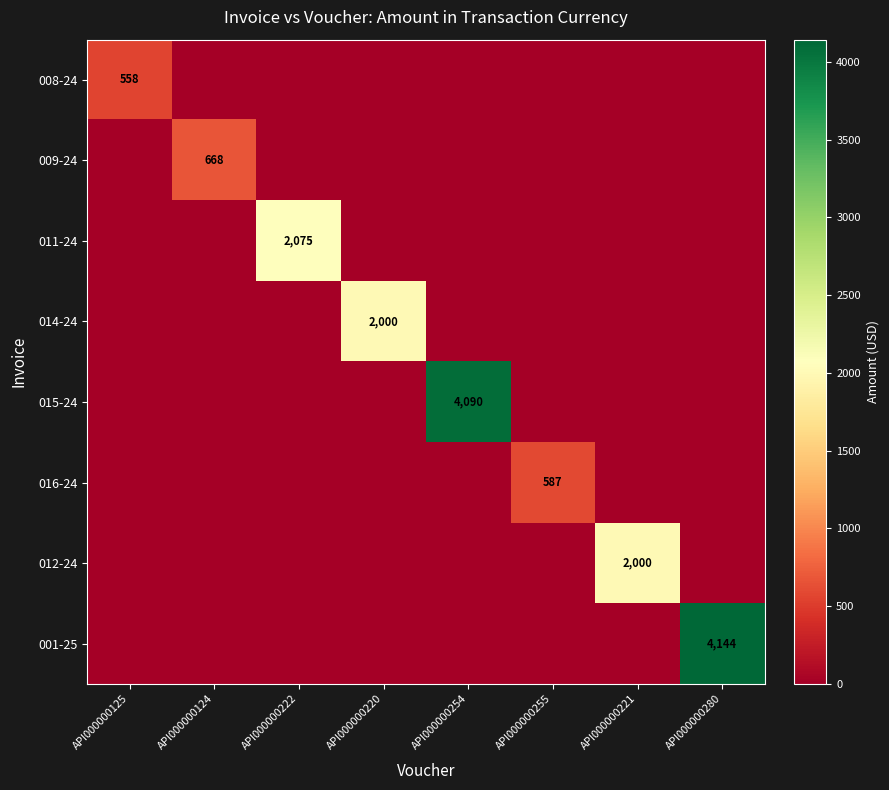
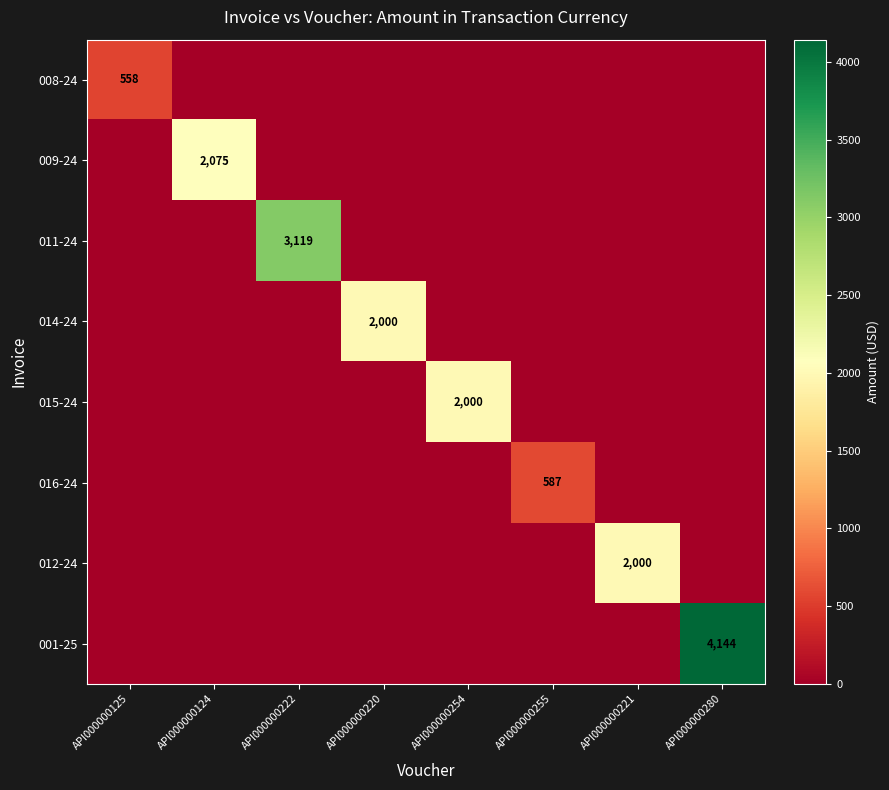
  {
    "008-24": {
      "API000000125": "558"
    },
    "009-24": {
-     "API000000124": "668"
+     "API000000124": "2,075"
    },
    "011-24": {
-     "API000000222": "2,075"
+     "API000000222": "3,119"
    },
    "014-24": {
      "API000000220": "2,000"
    },
    "015-24": {
-     "API000000254": "4,090"
+     "API000000254": "2,000"
    },
    "016-24": {
      "API000000255": "587"
    },
    "012-24": {
      "API000000221": "2,000"
    },
    "001-25": {
      "API000000280": "4,144"
    }
  }
